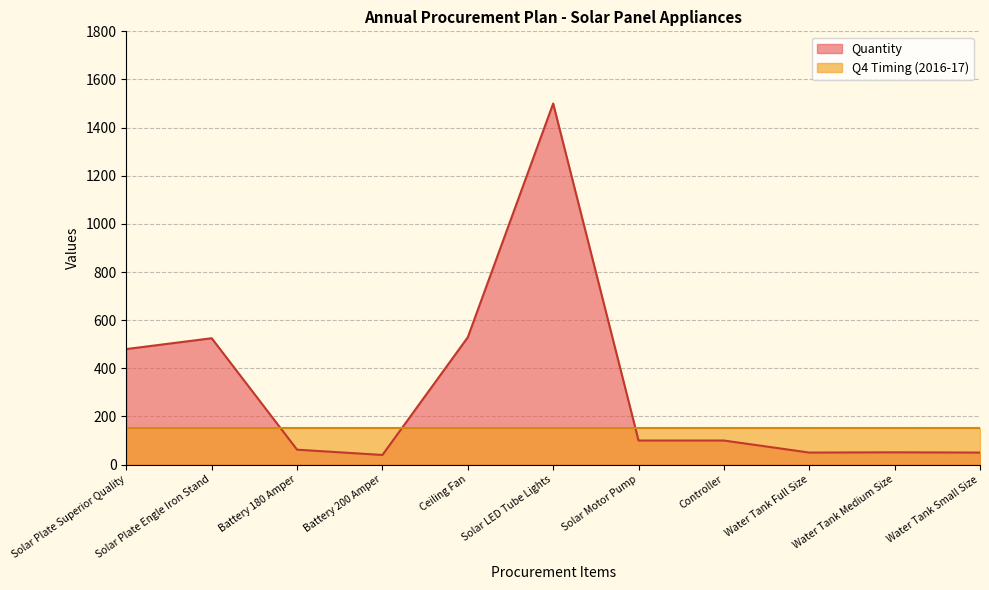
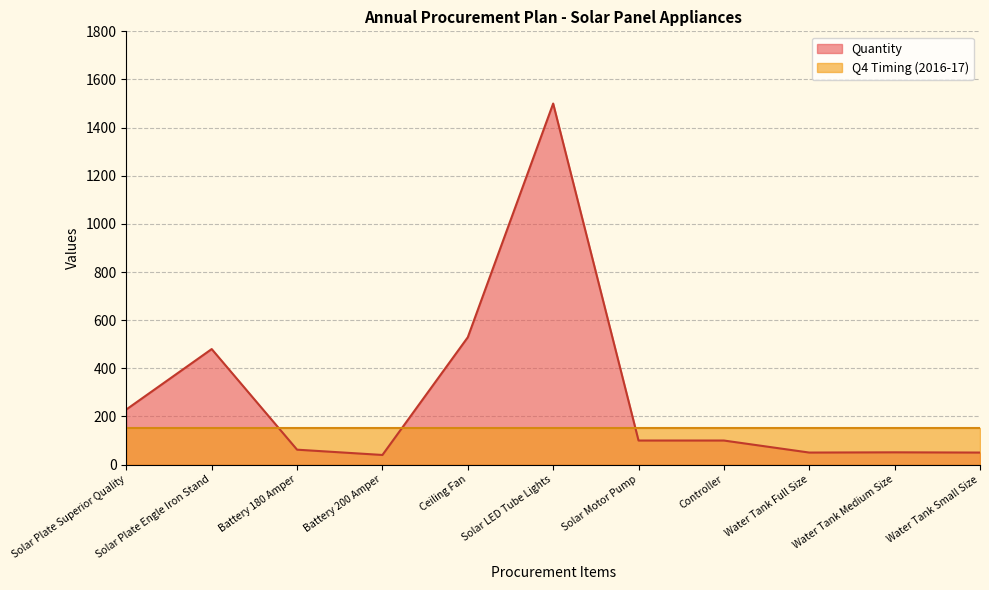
  {
    "Quantity": {
-     "Solar Plate Superior Quality": 480,
-     "Solar Plate Engle Iron Stand": 530,
+     "Solar Plate Superior Quality": 230,
+     "Solar Plate Engle Iron Stand": 480,
      "Battery 180 Amper": 60,
      "Battery 200 Amper": 40,
      "Ceiling Fan": 530,
      "Solar LED Tube Lights": 1500,
      "Solar Motor Pump": 100,
      "Controller": 100,
      "Water Tank Full Size": 50,
      "Water Tank Medium Size": 50,
      "Water Tank Small Size": 50
    },
    "Q4 Timing (2016-17)": {
      "Solar Plate Superior Quality": 150,
      "Solar Plate Engle Iron Stand": 150,
      "Battery 180 Amper": 150,
      "Battery 200 Amper": 150,
      "Ceiling Fan": 150,
      "Solar LED Tube Lights": 150,
      "Solar Motor Pump": 150,
      "Controller": 150,
      "Water Tank Full Size": 150,
      "Water Tank Medium Size": 150,
      "Water Tank Small Size": 150
    }
  }
